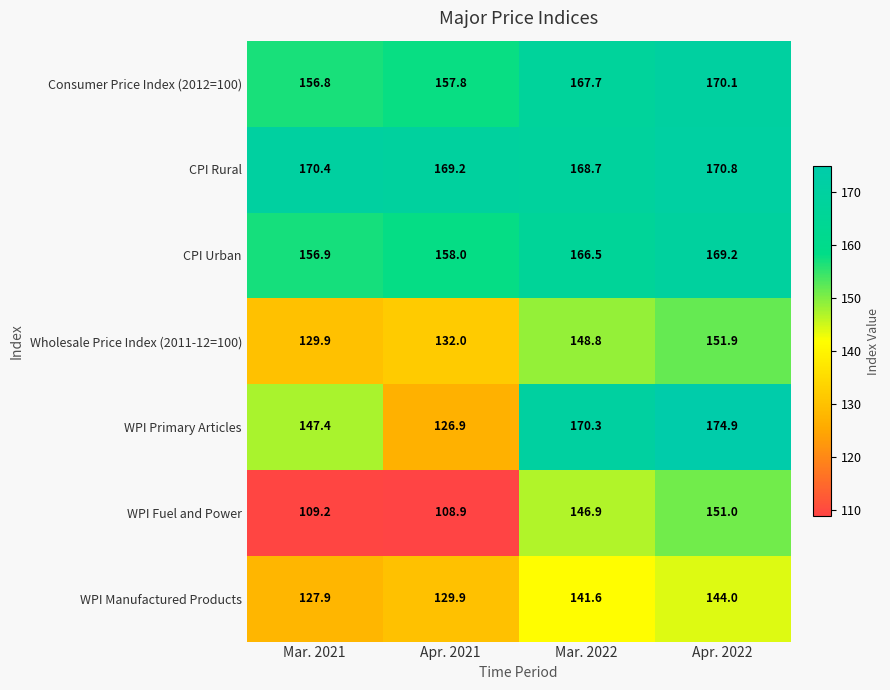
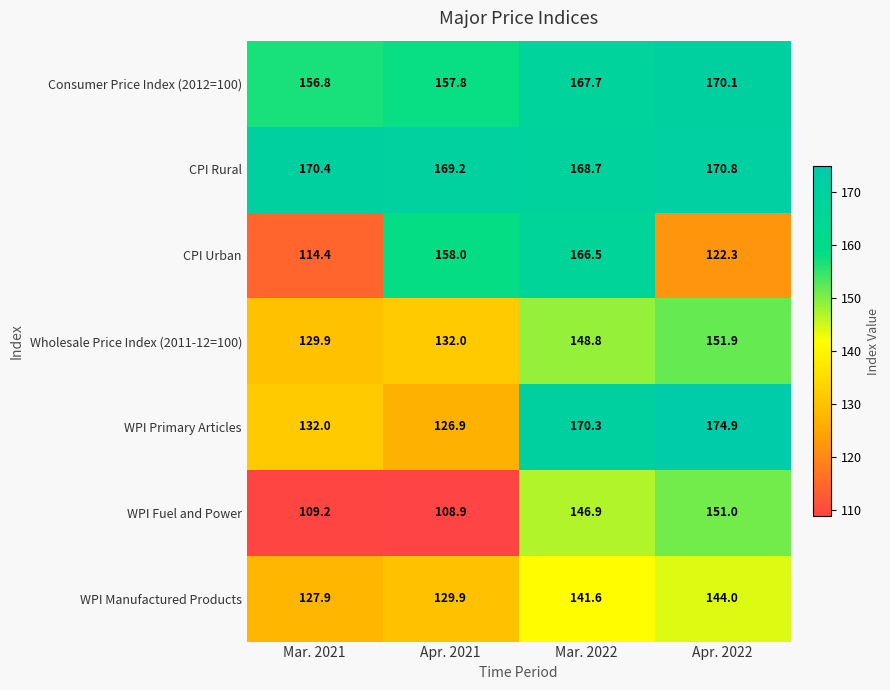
  {
    "Consumer Price Index (2012=100)": {
      "Mar. 2021": 156.8,
      "Apr. 2021": 157.8,
      "Mar. 2022": 167.7,
      "Apr. 2022": 170.1
    },
    "CPI Rural": {
      "Mar. 2021": 170.4,
      "Apr. 2021": 169.2,
      "Mar. 2022": 168.7,
      "Apr. 2022": 170.8
    },
    "CPI Urban": {
-     "Mar. 2021": 156.9,
+     "Mar. 2021": 114.4,
      "Apr. 2021": 158.0,
      "Mar. 2022": 166.5,
-     "Apr. 2022": 169.2
+     "Apr. 2022": 122.3
    },
    "Wholesale Price Index (2011-12=100)": {
      "Mar. 2021": 129.9,
      "Apr. 2021": 132.0,
      "Mar. 2022": 148.8,
      "Apr. 2022": 151.9
    },
    "WPI Primary Articles": {
-     "Mar. 2021": 147.4,
+     "Mar. 2021": 132.0,
      "Apr. 2021": 126.9,
      "Mar. 2022": 170.3,
      "Apr. 2022": 174.9
    },
    "WPI Fuel and Power": {
      "Mar. 2021": 109.2,
      "Apr. 2021": 108.9,
      "Mar. 2022": 146.9,
      "Apr. 2022": 151.0
    },
    "WPI Manufactured Products": {
      "Mar. 2021": 127.9,
      "Apr. 2021": 129.9,
      "Mar. 2022": 141.6,
      "Apr. 2022": 144.0
    }
  }
